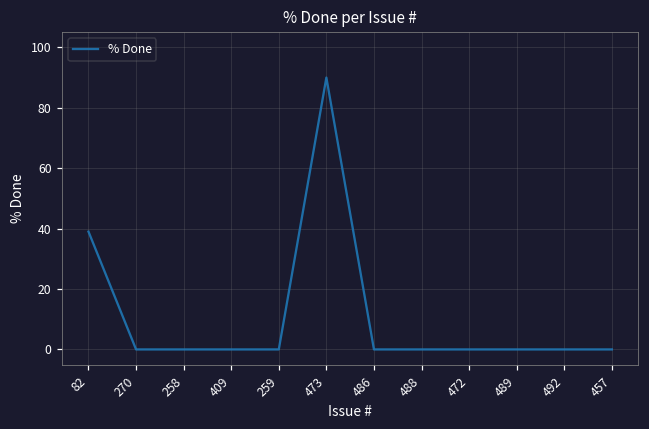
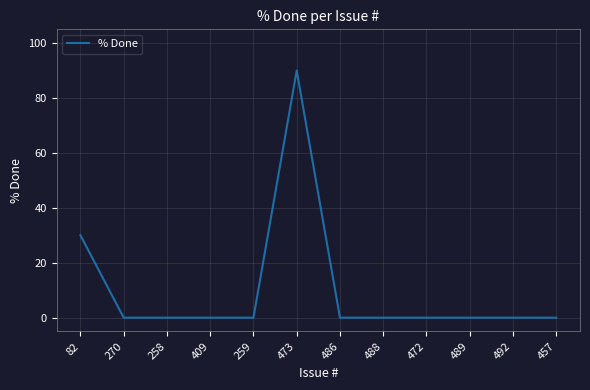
  {
-   "82": 39,
+   "82": 30,
    "270": 0,
    "258": 0,
    "409": 0,
    "259": 0,
    "473": 90,
    "486": 0,
    "488": 0,
    "472": 0,
    "489": 0,
    "492": 0,
    "457": 0
  }
